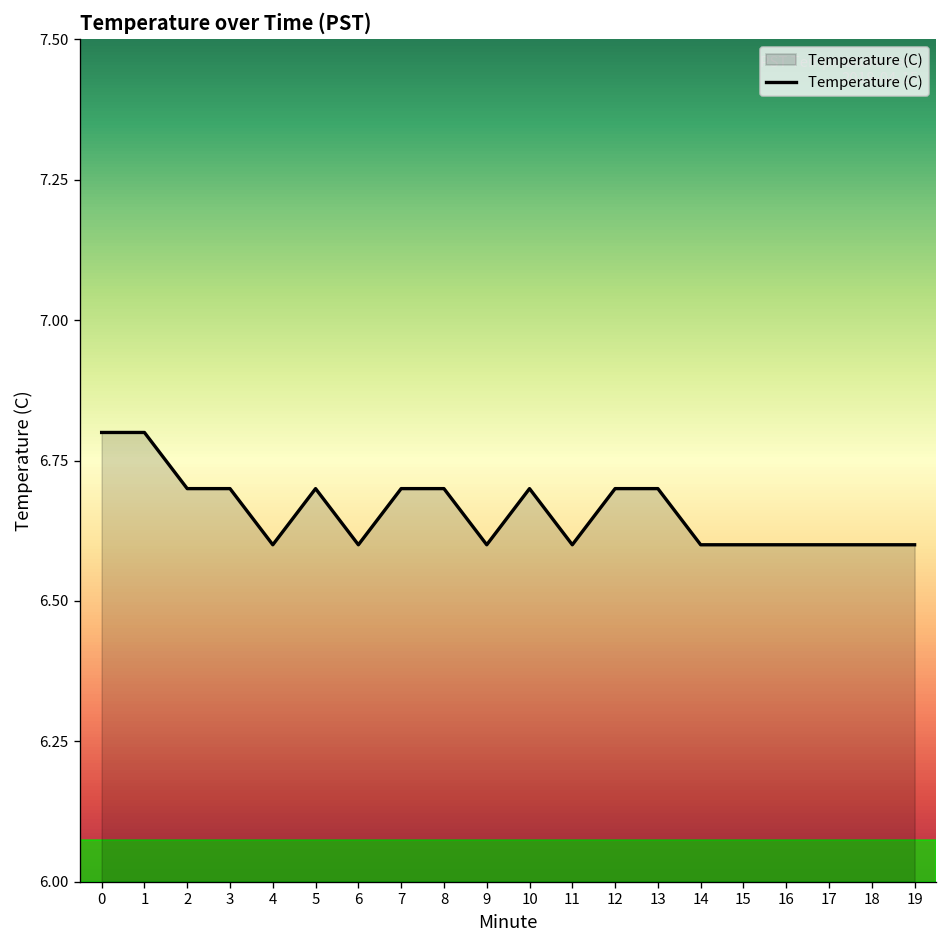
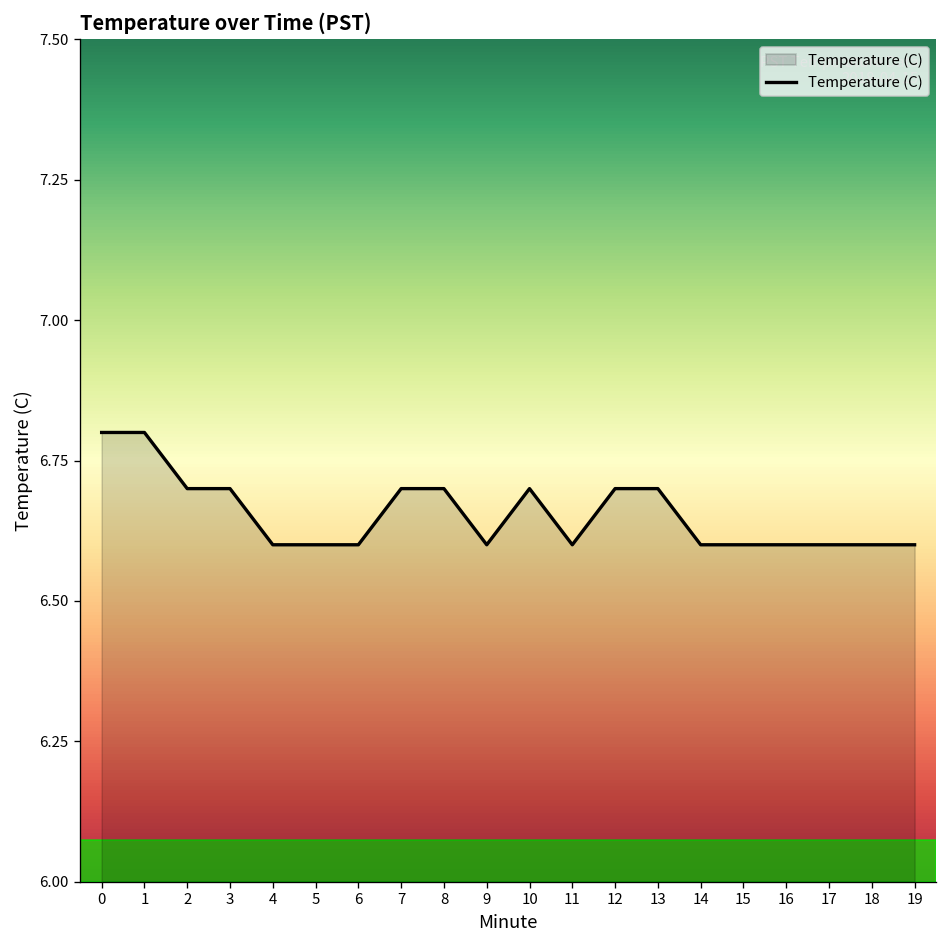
  {
    "0": 6.8,
    "1": 6.8,
    "2": 6.7,
    "3": 6.7,
    "4": 6.6,
-   "5": 6.7,
+   "5": 6.6,
    "6": 6.6,
    "7": 6.7,
    "8": 6.7,
    "9": 6.6,
    "10": 6.7,
    "11": 6.6,
    "12": 6.7,
    "13": 6.7,
    "14": 6.6,
    "15": 6.6,
    "16": 6.6,
    "17": 6.6,
    "18": 6.6,
    "19": 6.6
  }
